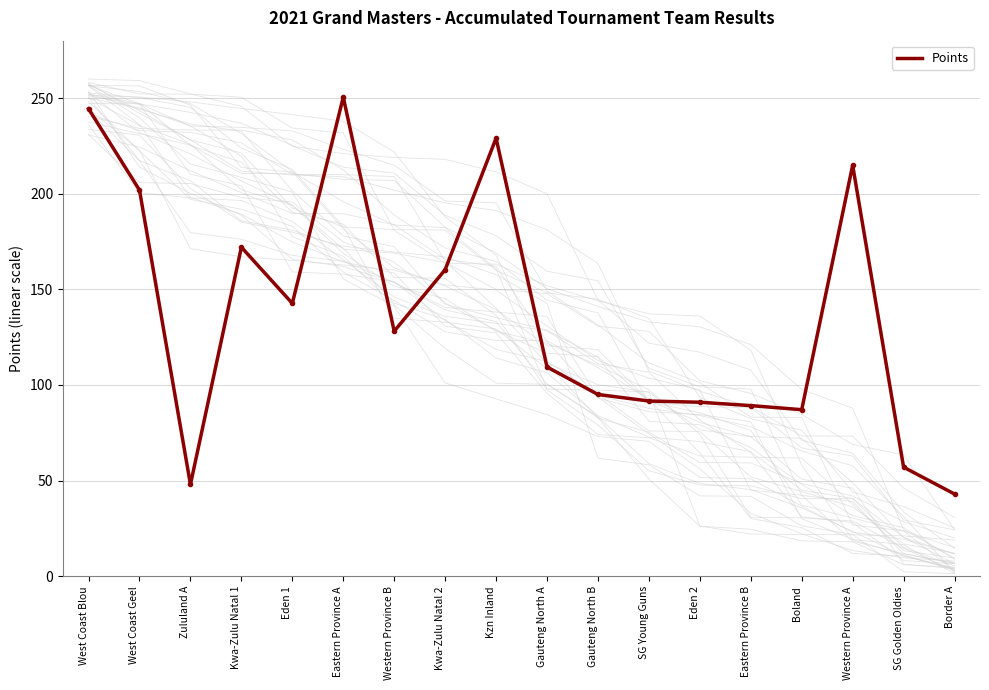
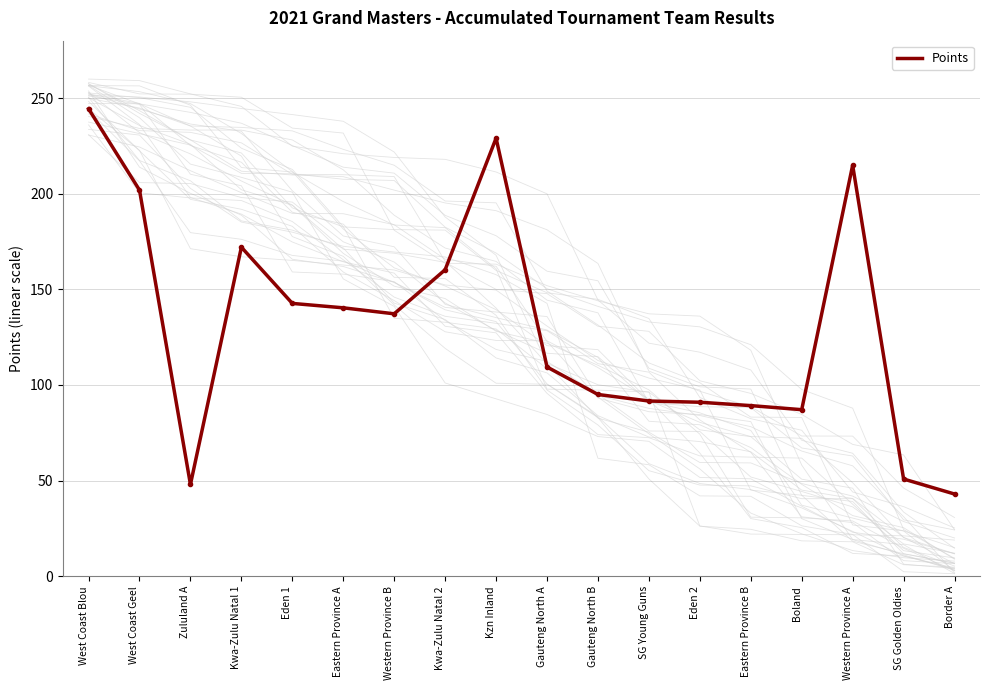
  {
    "Points": {
      "West Coast Geel": 202,
      "Zululand A": 48,
      "Kwa-Zulu Natal 1": 172,
      "Eden 1": 143,
-     "Eastern Province A": 250,
-     "Western Province B": 128,
+     "Eastern Province A": 140,
+     "Western Province B": 137,
      "Kwa-Zulu Natal 2": 160,
      "Kzn Inland": 229,
      "Eden 2": 91,
      "Boland": 87,
      "Western Province A": 215,
-     "SG Golden Oldies": 57,
+     "SG Golden Oldies": 51,
      "Border A": 43
    }
  }
